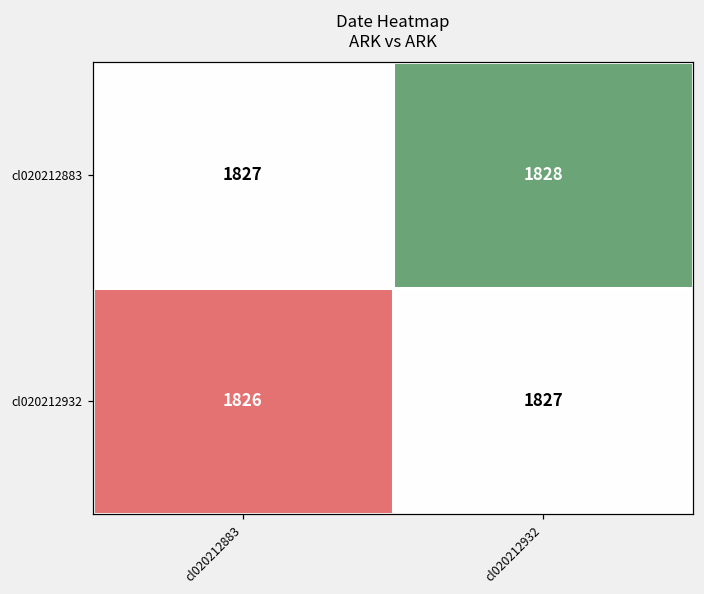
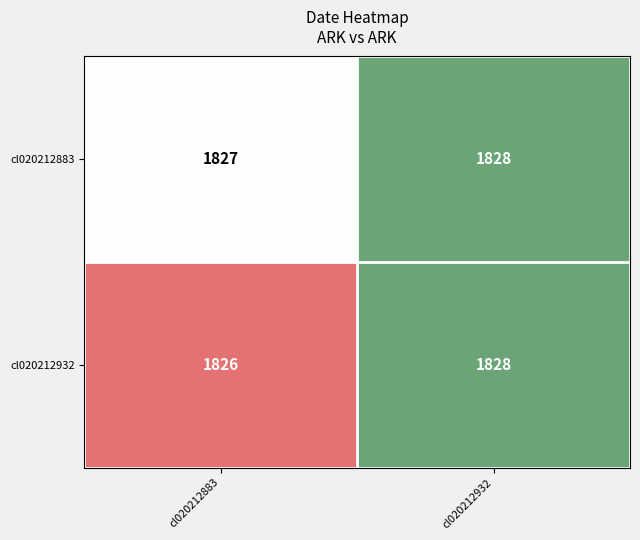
  {
    "cl020212883": {
      "cl020212883": 1827,
      "cl020212932": 1828
    },
    "cl020212932": {
      "cl020212883": 1826,
-     "cl020212932": 1827
+     "cl020212932": 1828
    }
  }
